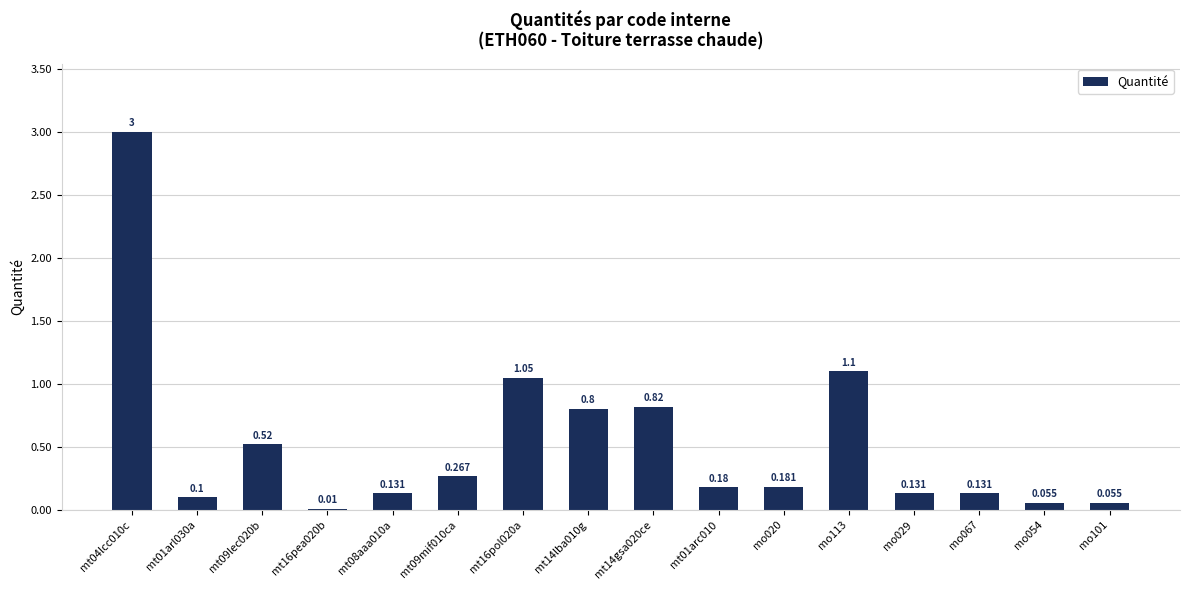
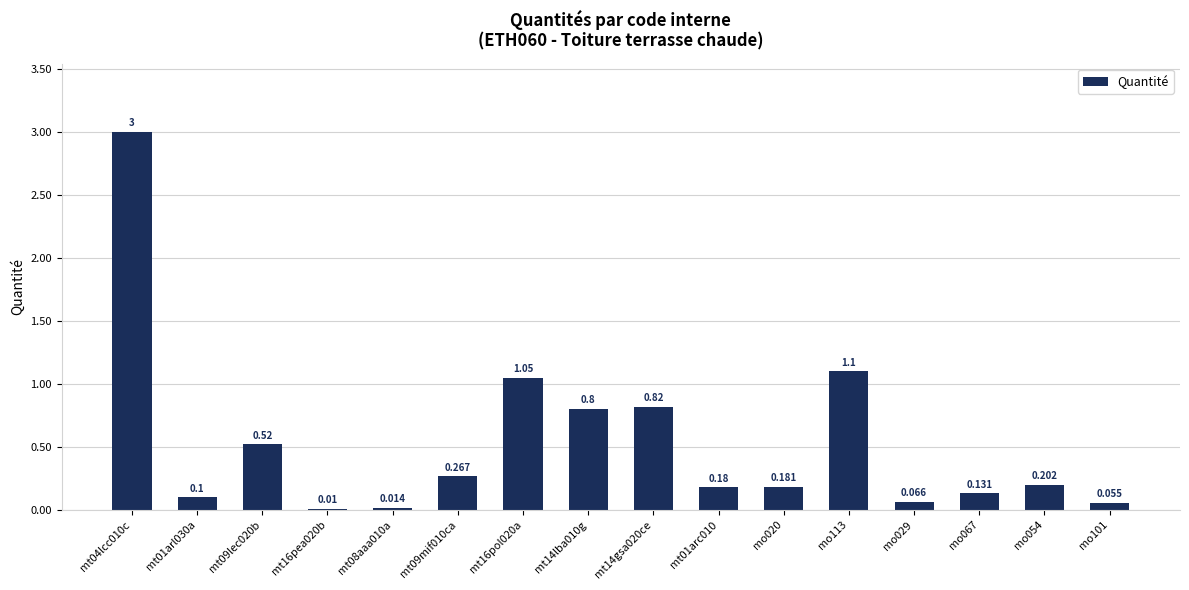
  {
    "mt04lcc010c": 3,
    "mt01arl030a": 0.1,
    "mt09lec020b": 0.52,
    "mt16pea020b": 0.01,
-   "mt08aaa010a": 0.131,
+   "mt08aaa010a": 0.014,
    "mt09mif010ca": 0.267,
    "mt16pol020a": 1.05,
    "mt14lba010g": 0.8,
    "mt14gsa020ce": 0.82,
    "mt01arc010": 0.18,
    "mo020": 0.181,
    "mo113": 1.1,
-   "mo029": 0.131,
+   "mo029": 0.066,
    "mo067": 0.131,
-   "mo054": 0.055,
+   "mo054": 0.202,
    "mo101": 0.055
  }
